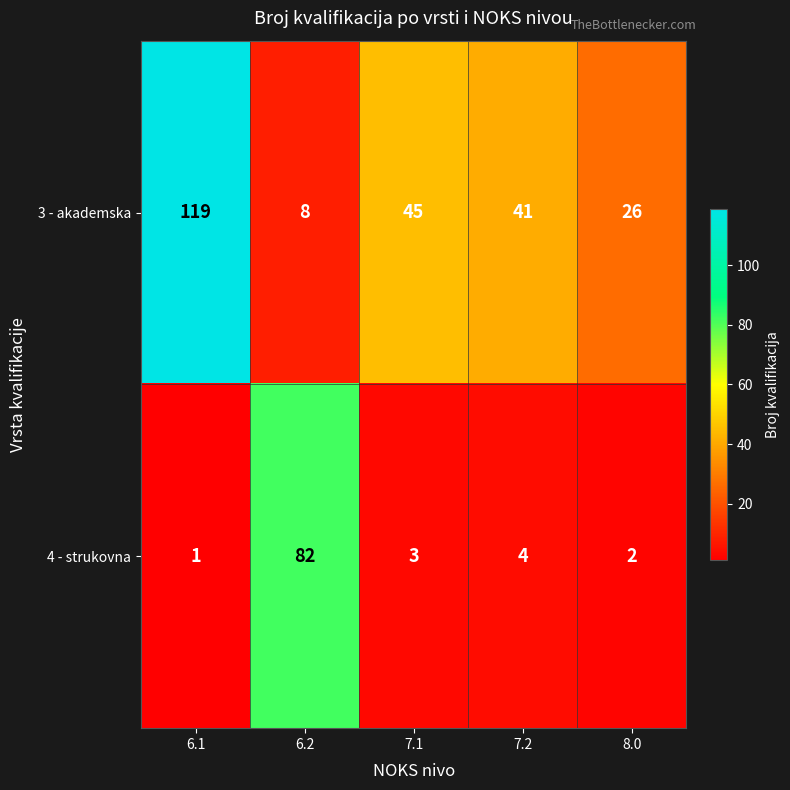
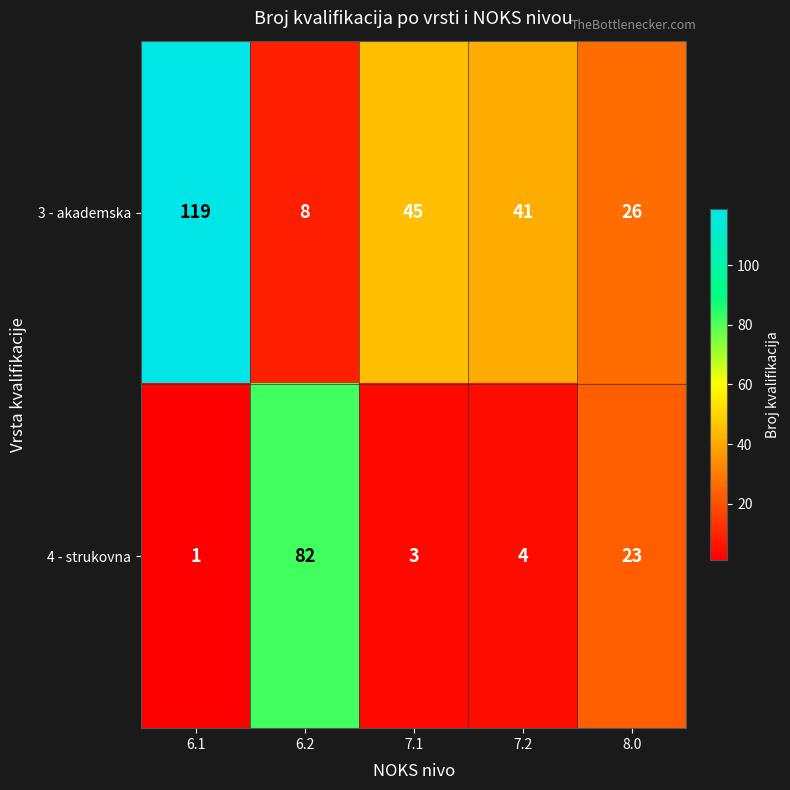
  {
    "3 - akademska": {
      "6.1": 119,
      "6.2": 8,
      "7.1": 45,
      "7.2": 41,
      "8.0": 26
    },
    "4 - strukovna": {
      "6.1": 1,
      "6.2": 82,
      "7.1": 3,
      "7.2": 4,
-     "8.0": 2
+     "8.0": 23
    }
  }
